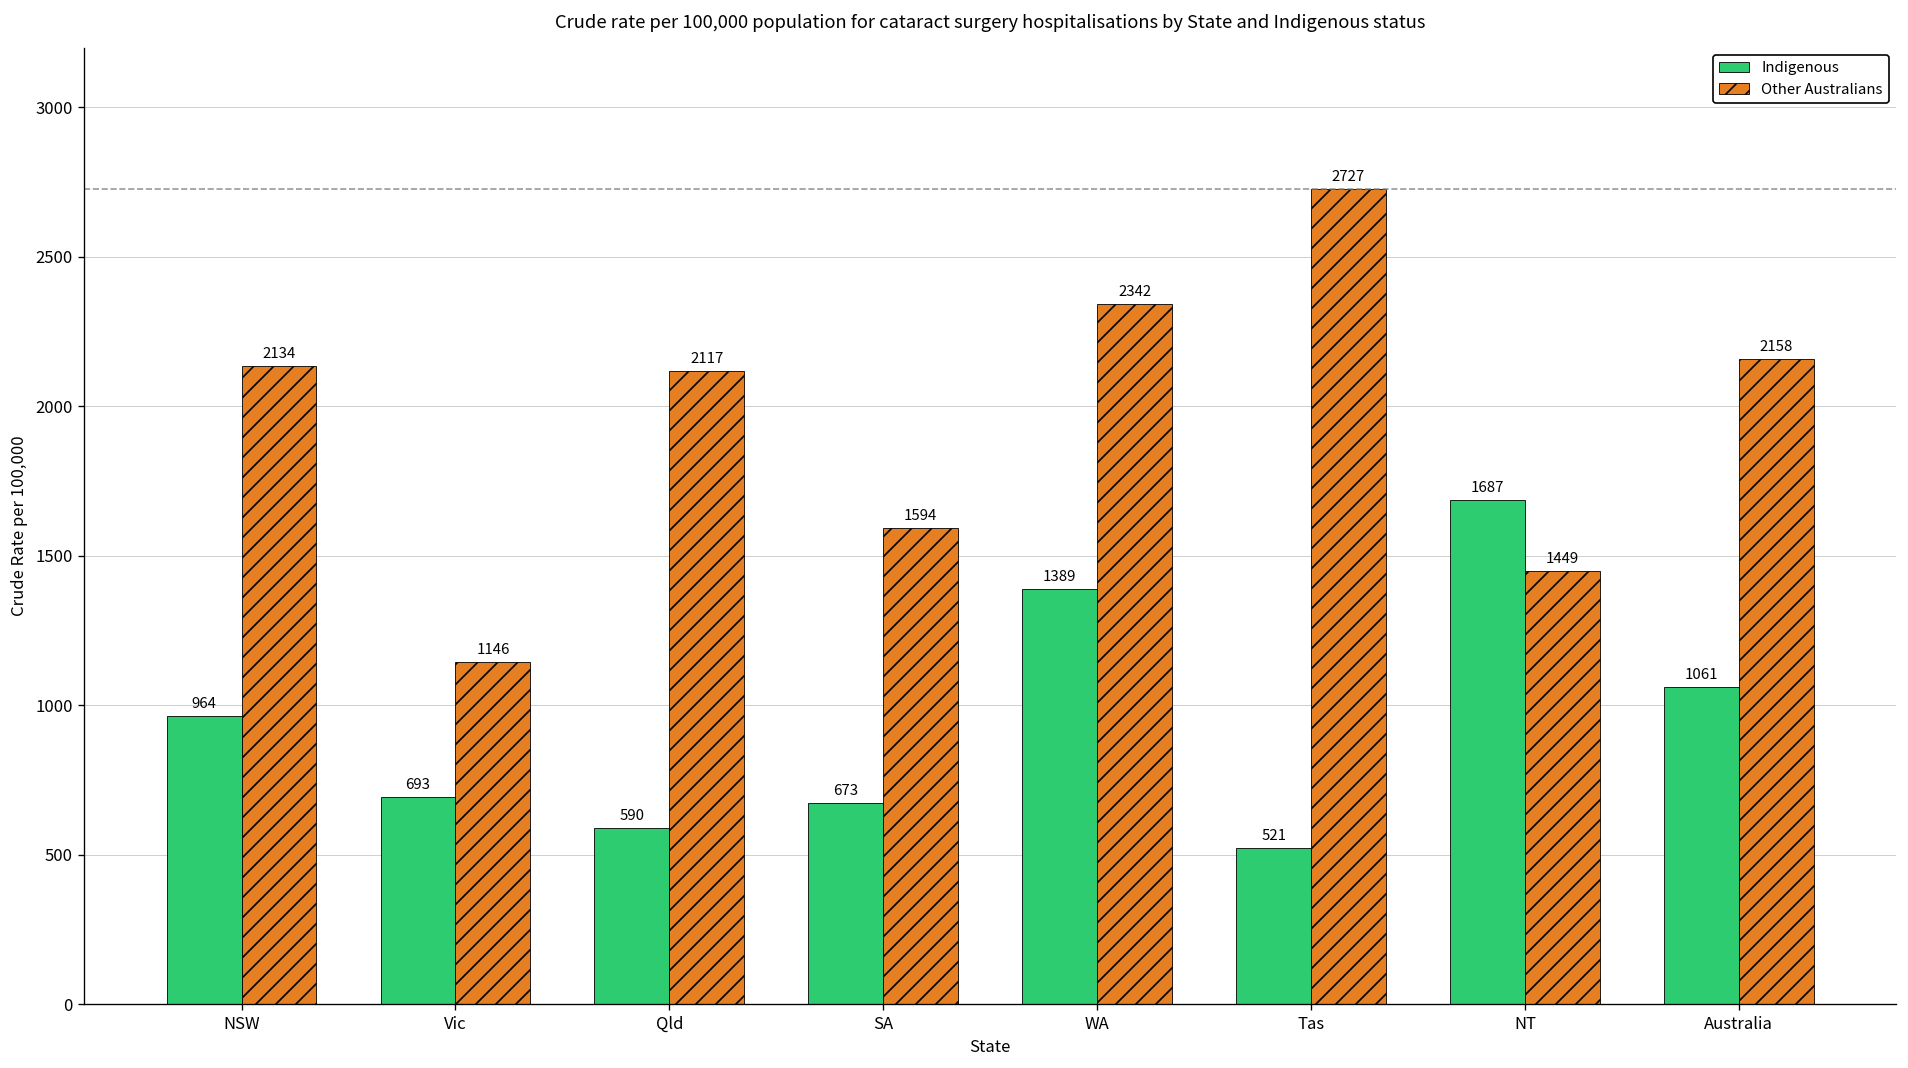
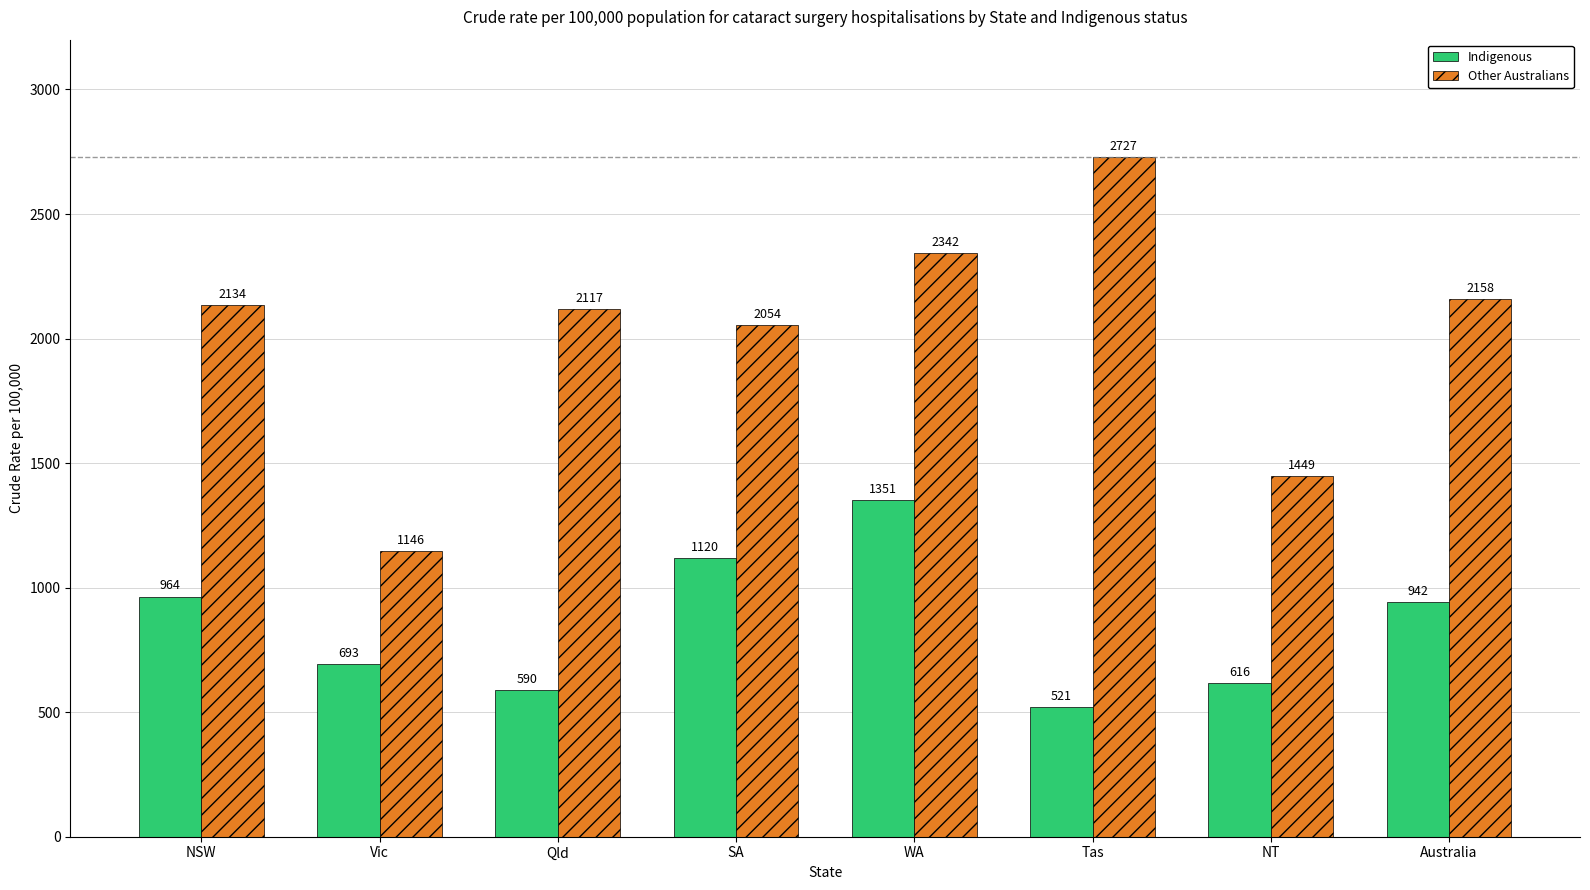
  {
    "Indigenous": {
      "NSW": 964,
      "Vic": 693,
      "Qld": 590,
-     "SA": 673,
-     "WA": 1389,
+     "SA": 1120,
+     "WA": 1351,
      "Tas": 521,
-     "NT": 1687,
-     "Australia": 1061
+     "NT": 616,
+     "Australia": 942
    },
    "Other Australians": {
      "NSW": 2134,
      "Vic": 1146,
      "Qld": 2117,
-     "SA": 1594,
+     "SA": 2054,
      "WA": 2342,
      "Tas": 2727,
      "NT": 1449,
      "Australia": 2158
    }
  }
